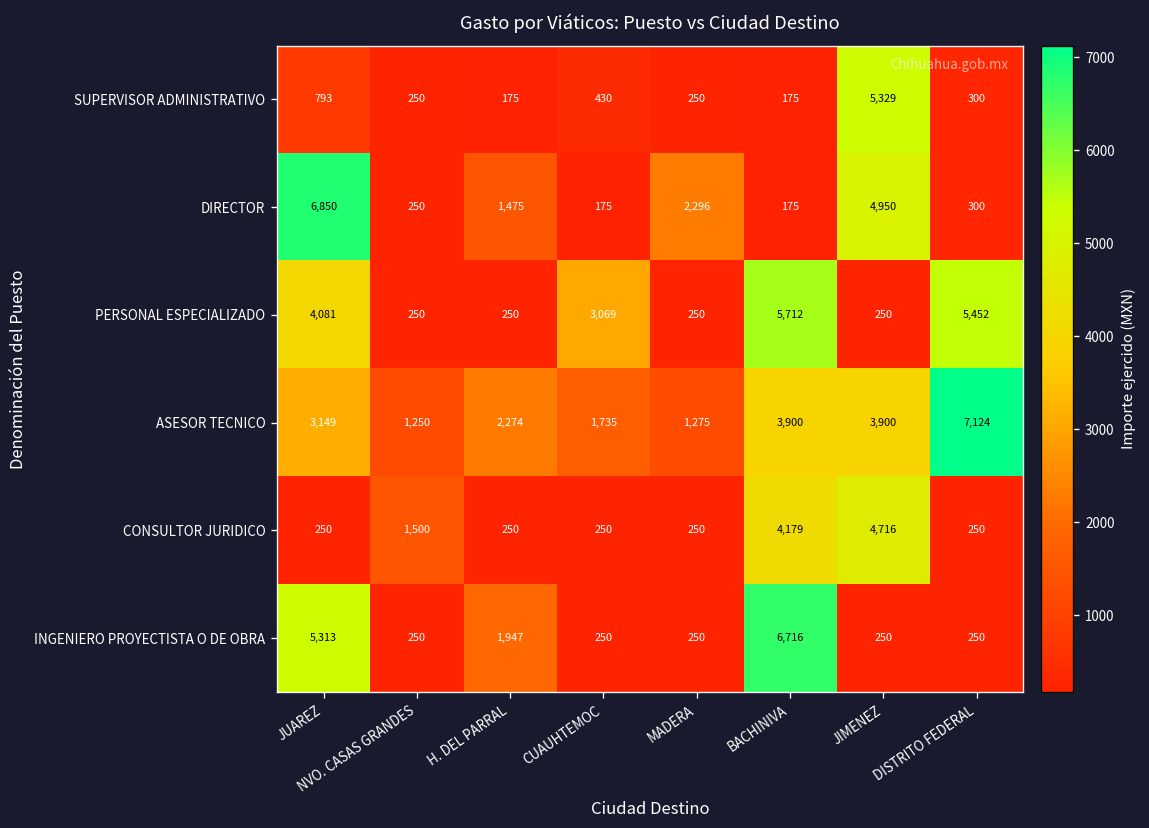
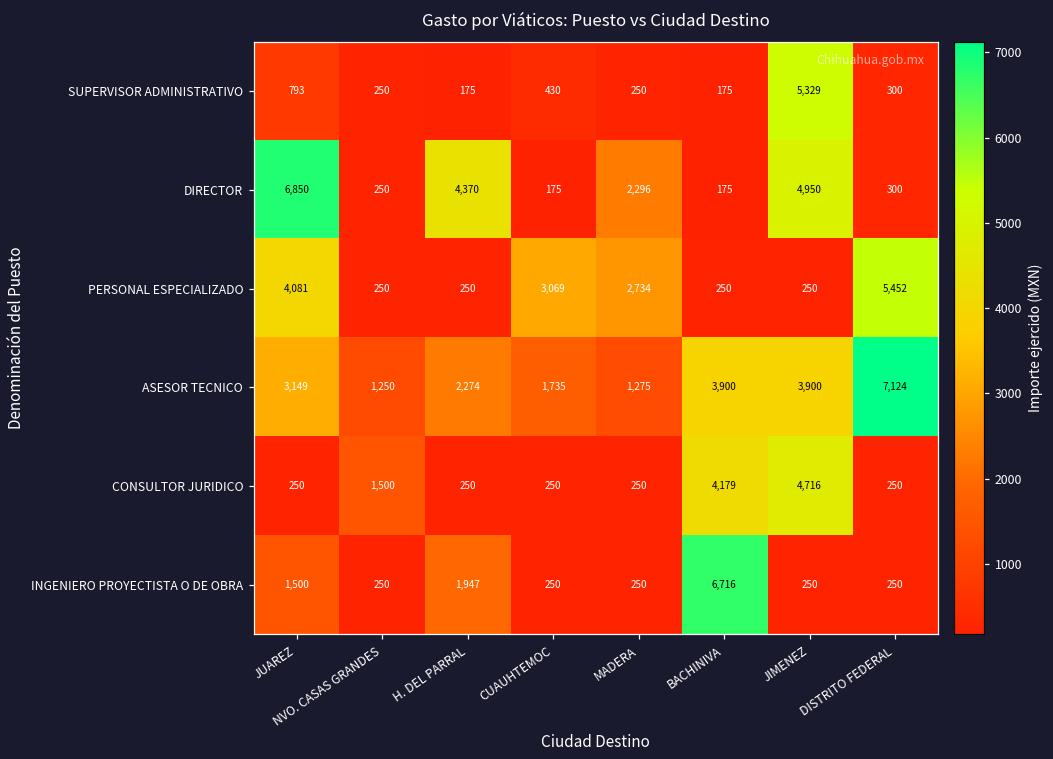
  {
    "SUPERVISOR ADMINISTRATIVO": {
      "JUAREZ": "793",
      "NVO. CASAS GRANDES": "250",
      "H. DEL PARRAL": "175",
      "CUAUHTEMOC": "430",
      "MADERA": "250",
      "BACHINIVA": "175",
      "JIMENEZ": "5,329"
    },
    "DIRECTOR": {
      "JUAREZ": "6,850",
      "NVO. CASAS GRANDES": "250",
-     "H. DEL PARRAL": "1,475",
+     "H. DEL PARRAL": "4,370",
      "CUAUHTEMOC": "175",
      "MADERA": "2,296",
      "BACHINIVA": "175",
      "JIMENEZ": "4,950",
      "DISTRITO FEDERAL": "300"
    },
    "PERSONAL ESPECIALIZADO": {
      "JUAREZ": "4,081",
      "NVO. CASAS GRANDES": "250",
      "H. DEL PARRAL": "250",
      "CUAUHTEMOC": "3,069",
-     "MADERA": "250",
-     "BACHINIVA": "5,712",
+     "MADERA": "2,734",
+     "BACHINIVA": "250",
      "JIMENEZ": "250",
      "DISTRITO FEDERAL": "5,452"
    },
    "ASESOR TECNICO": {
      "JUAREZ": "3,149",
      "NVO. CASAS GRANDES": "1,250",
      "H. DEL PARRAL": "2,274",
      "CUAUHTEMOC": "1,735",
      "MADERA": "1,275",
      "BACHINIVA": "3,900",
      "JIMENEZ": "3,900",
      "DISTRITO FEDERAL": "7,124"
    },
    "CONSULTOR JURIDICO": {
      "JUAREZ": "250",
      "NVO. CASAS GRANDES": "1,500",
      "H. DEL PARRAL": "250",
      "CUAUHTEMOC": "250",
      "MADERA": "250",
      "BACHINIVA": "4,179",
      "JIMENEZ": "4,716",
      "DISTRITO FEDERAL": "250"
    },
    "INGENIERO PROYECTISTA O DE OBRA": {
-     "JUAREZ": "5,313",
+     "JUAREZ": "1,500",
      "NVO. CASAS GRANDES": "250",
      "H. DEL PARRAL": "1,947",
      "CUAUHTEMOC": "250",
      "MADERA": "250",
      "BACHINIVA": "6,716",
      "JIMENEZ": "250",
      "DISTRITO FEDERAL": "250"
    }
  }
